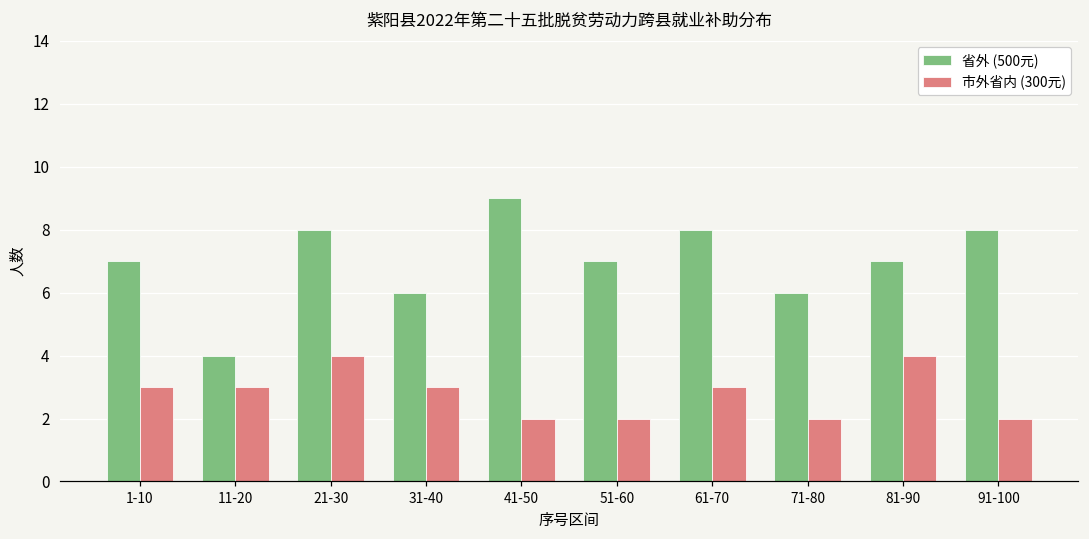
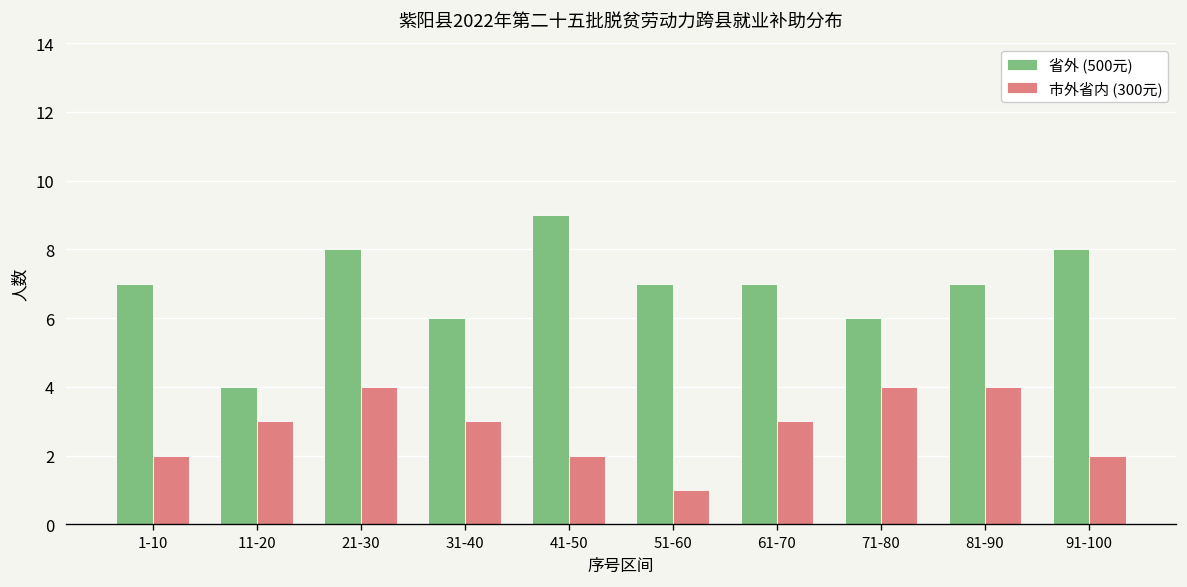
  {
    "省外 (500元)": {
      "1-10": 7,
      "11-20": 4,
      "21-30": 8,
      "31-40": 6,
      "41-50": 9,
      "51-60": 7,
-     "61-70": 8,
+     "61-70": 7,
      "71-80": 6,
      "81-90": 7,
      "91-100": 8
    },
    "市外省内 (300元)": {
-     "1-10": 3,
+     "1-10": 2,
      "11-20": 3,
      "21-30": 4,
      "31-40": 3,
      "41-50": 2,
-     "51-60": 2,
+     "51-60": 1,
      "61-70": 3,
-     "71-80": 2,
+     "71-80": 4,
      "81-90": 4,
      "91-100": 2
    }
  }
